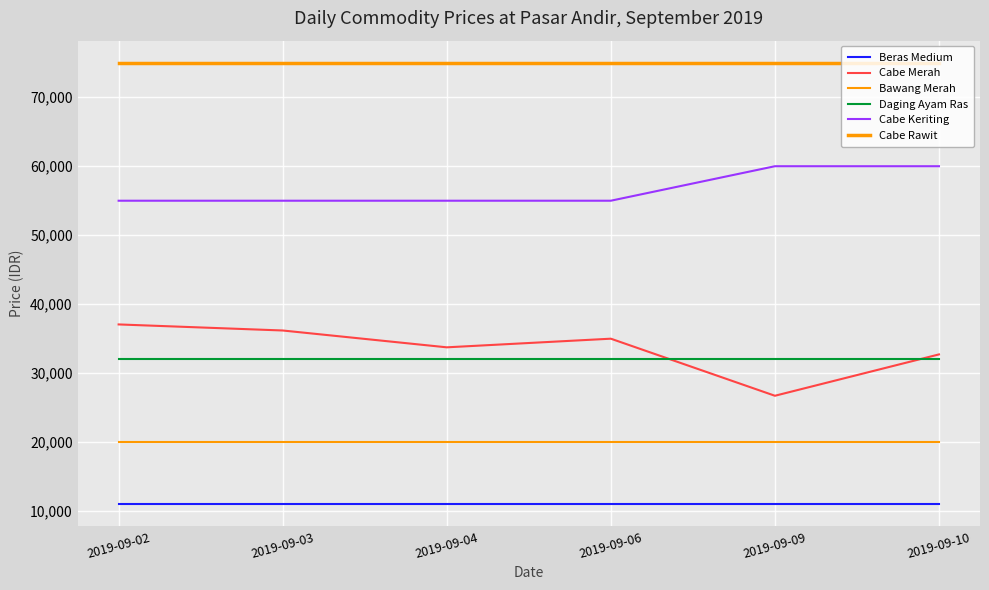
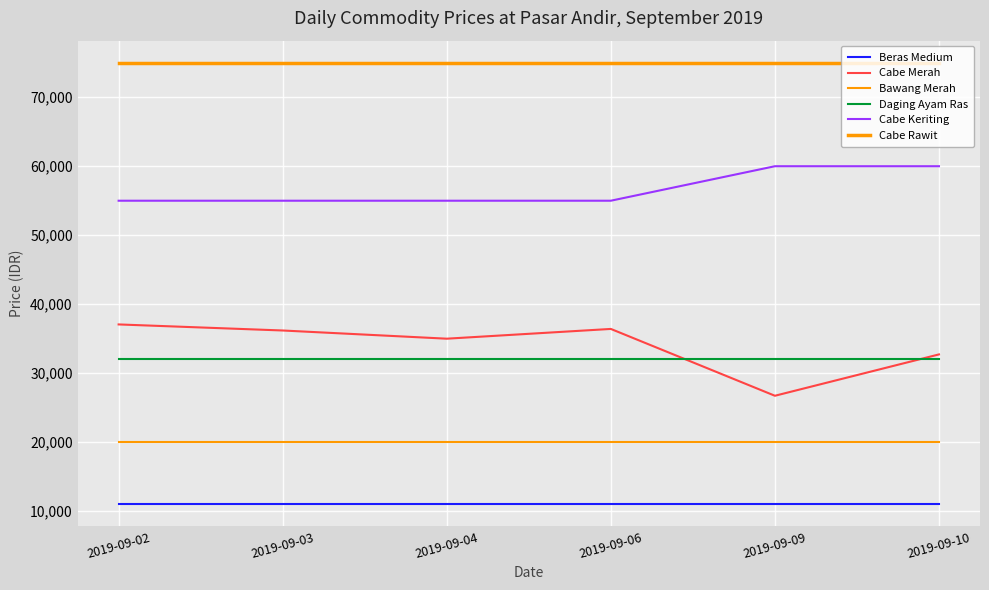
  {
    "Beras Medium": {
      "2019-09-02": "11,000",
      "2019-09-03": "11,000",
      "2019-09-04": "11,000",
      "2019-09-06": "11,000",
      "2019-09-09": "11,000",
      "2019-09-10": "11,000"
    },
    "Cabe Merah": {
      "2019-09-02": "37,000",
      "2019-09-03": "36,000",
-     "2019-09-04": "34,000",
-     "2019-09-06": "35,000",
+     "2019-09-04": "35,000",
+     "2019-09-06": "36,000",
      "2019-09-09": "27,000",
      "2019-09-10": "33,000"
    },
    "Daging Ayam Ras": {
      "2019-09-02": "32,000",
      "2019-09-03": "32,000",
      "2019-09-04": "32,000",
      "2019-09-06": "32,000",
      "2019-09-09": "32,000",
      "2019-09-10": "32,000"
    },
    "Cabe Keriting": {
      "2019-09-02": "55,000",
      "2019-09-03": "55,000",
      "2019-09-04": "55,000",
      "2019-09-06": "55,000",
      "2019-09-09": "60,000",
      "2019-09-10": "60,000"
    }
  }
